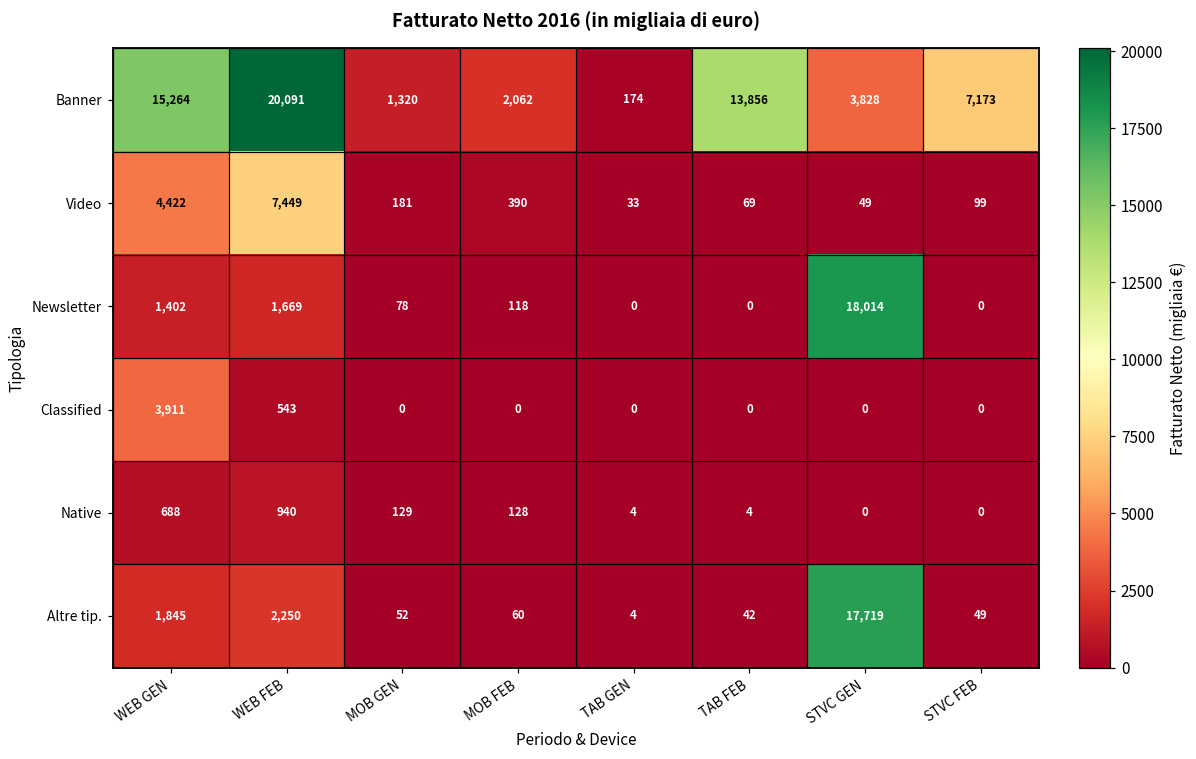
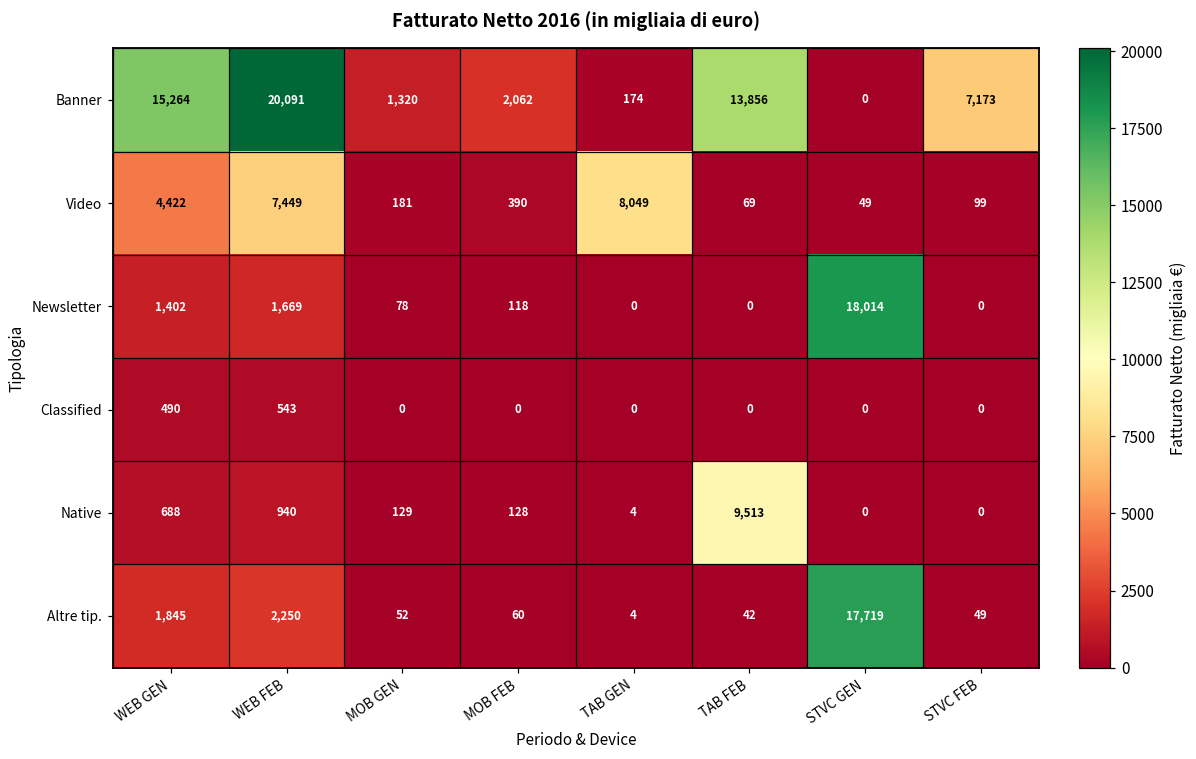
  {
    "Banner": {
      "WEB GEN": "15,264",
      "WEB FEB": "20,091",
      "MOB GEN": "1,320",
      "MOB FEB": "2,062",
      "TAB GEN": "174",
      "TAB FEB": "13,856",
-     "STVC GEN": "3,828",
+     "STVC GEN": "0",
      "STVC FEB": "7,173"
    },
    "Video": {
      "WEB GEN": "4,422",
      "WEB FEB": "7,449",
      "MOB GEN": "181",
      "MOB FEB": "390",
-     "TAB GEN": "33",
+     "TAB GEN": "8,049",
      "TAB FEB": "69",
      "STVC GEN": "49",
      "STVC FEB": "99"
    },
    "Newsletter": {
      "WEB GEN": "1,402",
      "WEB FEB": "1,669",
      "MOB GEN": "78",
      "MOB FEB": "118",
      "TAB GEN": "0",
      "TAB FEB": "0",
      "STVC GEN": "18,014",
      "STVC FEB": "0"
    },
    "Classified": {
-     "WEB GEN": "3,911",
+     "WEB GEN": "490",
      "WEB FEB": "543",
      "MOB GEN": "0",
      "MOB FEB": "0",
      "TAB GEN": "0",
      "TAB FEB": "0",
      "STVC GEN": "0",
      "STVC FEB": "0"
    },
    "Native": {
      "WEB GEN": "688",
      "WEB FEB": "940",
      "MOB GEN": "129",
      "MOB FEB": "128",
      "TAB GEN": "4",
-     "TAB FEB": "4",
+     "TAB FEB": "9,513",
      "STVC GEN": "0",
      "STVC FEB": "0"
    },
    "Altre tip.": {
      "WEB GEN": "1,845",
      "WEB FEB": "2,250",
      "MOB GEN": "52",
      "MOB FEB": "60",
      "TAB GEN": "4",
      "TAB FEB": "42",
      "STVC GEN": "17,719",
      "STVC FEB": "49"
    }
  }
